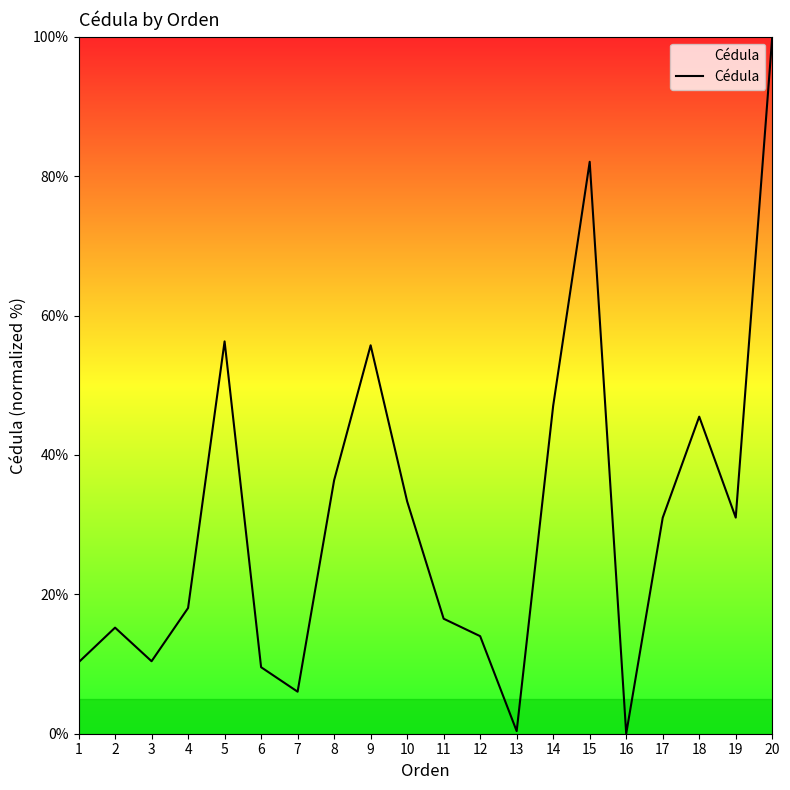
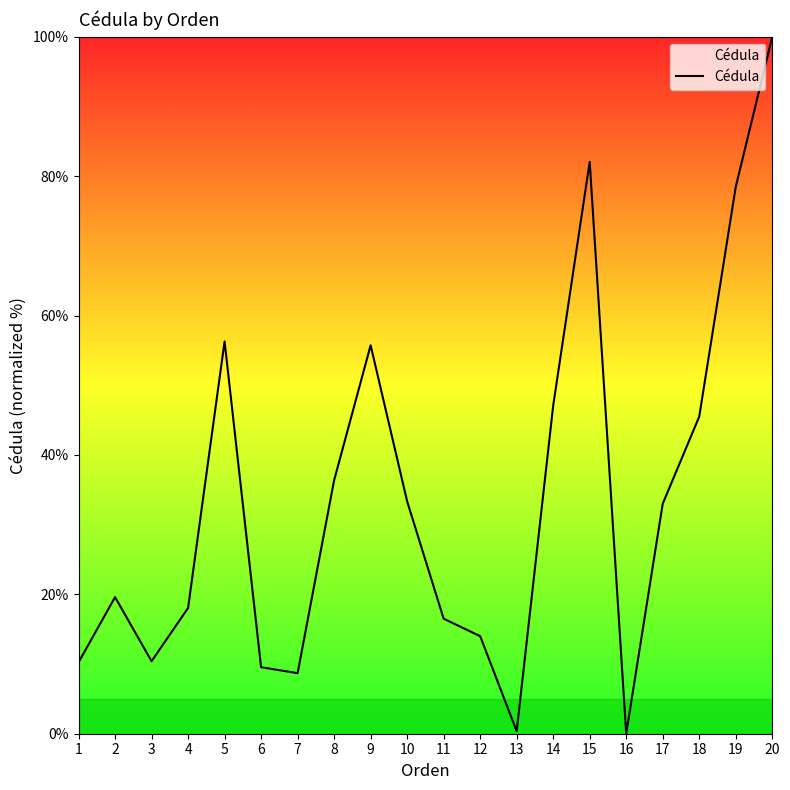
  {
    "1": "10%",
-   "2": "15%",
+   "2": "20%",
    "3": "10%",
    "4": "18%",
    "5": "56%",
    "6": "10%",
-   "7": "6%",
+   "7": "9%",
    "8": "36%",
    "9": "56%",
    "10": "33%",
    "11": "17%",
    "12": "14%",
    "14": "47%",
    "15": "82%",
-   "17": "31%",
+   "17": "33%",
    "18": "45%",
-   "19": "31%",
+   "19": "78%",
    "20": "100%"
  }
